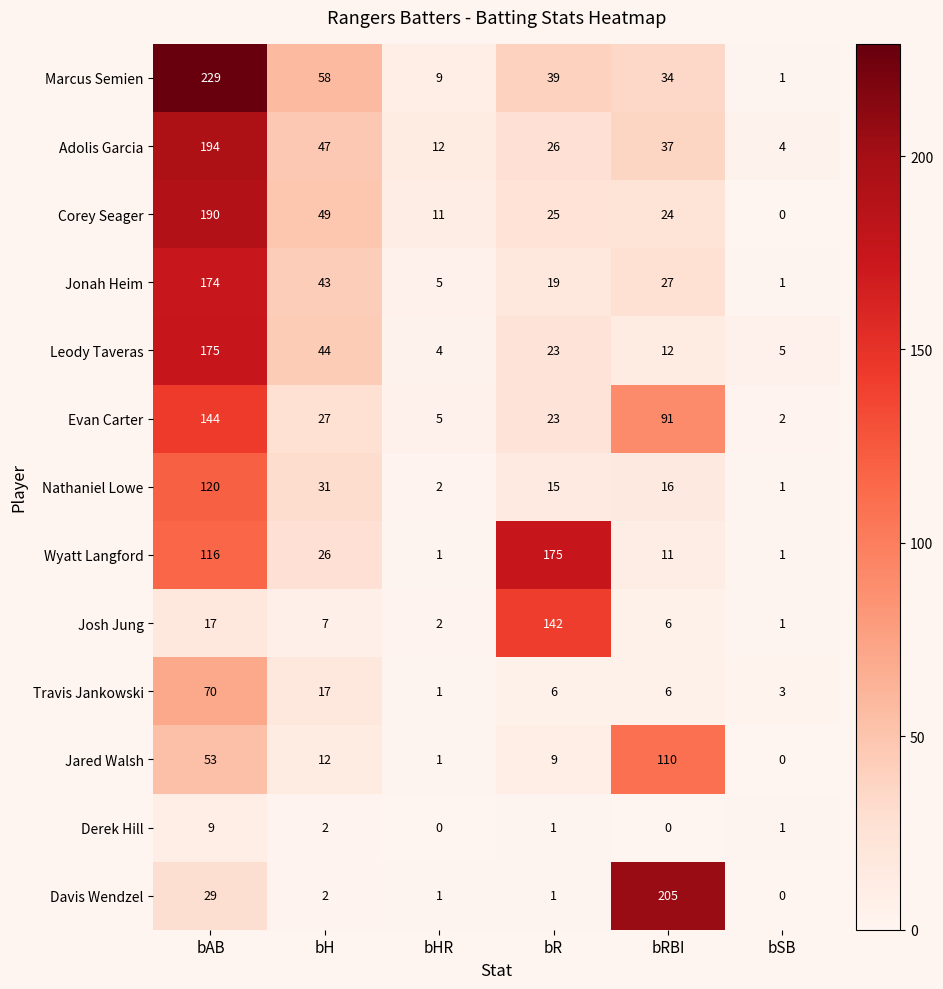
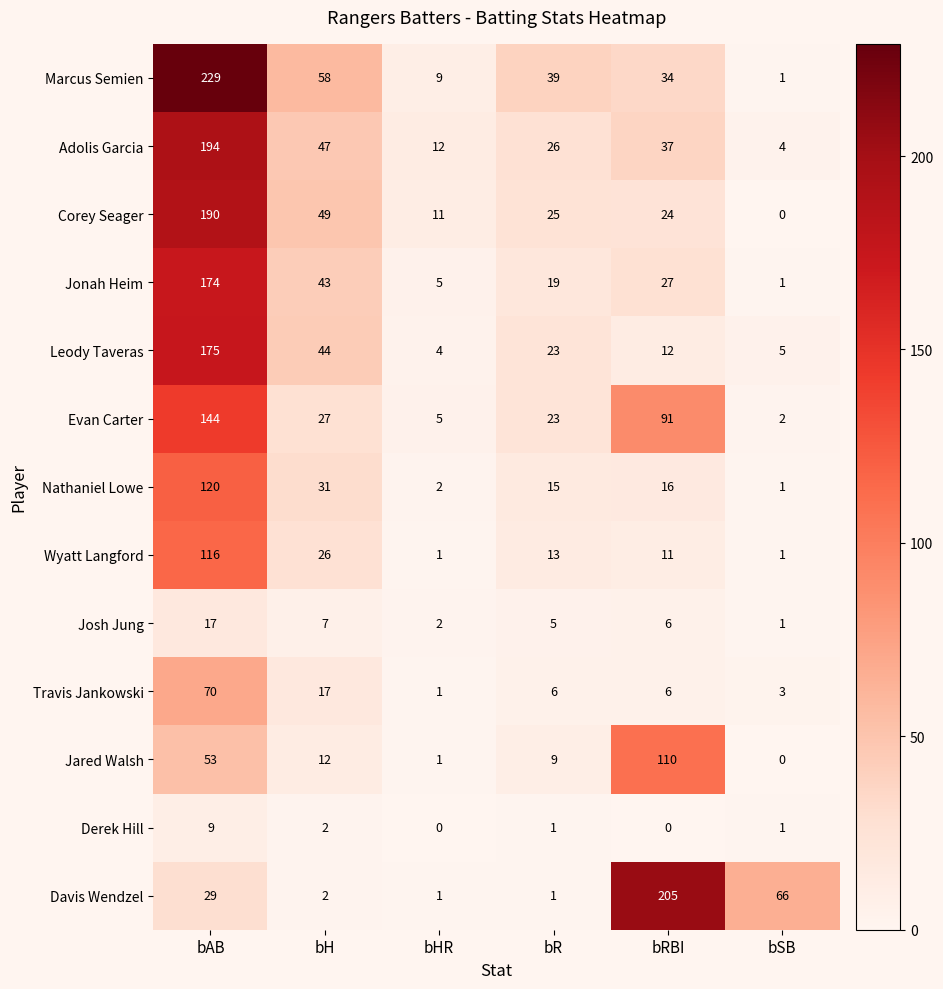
  {
    "Marcus Semien": {
      "bAB": 229,
      "bH": 58,
      "bHR": 9,
      "bR": 39,
      "bRBI": 34,
      "bSB": 1
    },
    "Adolis Garcia": {
      "bAB": 194,
      "bH": 47,
      "bHR": 12,
      "bR": 26,
      "bRBI": 37,
      "bSB": 4
    },
    "Corey Seager": {
      "bAB": 190,
      "bH": 49,
      "bHR": 11,
      "bR": 25,
      "bRBI": 24,
      "bSB": 0
    },
    "Jonah Heim": {
      "bAB": 174,
      "bH": 43,
      "bHR": 5,
      "bR": 19,
      "bRBI": 27,
      "bSB": 1
    },
    "Leody Taveras": {
      "bAB": 175,
      "bH": 44,
      "bHR": 4,
      "bR": 23,
      "bRBI": 12,
      "bSB": 5
    },
    "Evan Carter": {
      "bAB": 144,
      "bH": 27,
      "bHR": 5,
      "bR": 23,
      "bRBI": 91,
      "bSB": 2
    },
    "Nathaniel Lowe": {
      "bAB": 120,
      "bH": 31,
      "bHR": 2,
      "bR": 15,
      "bRBI": 16,
      "bSB": 1
    },
    "Wyatt Langford": {
      "bAB": 116,
      "bH": 26,
      "bHR": 1,
-     "bR": 175,
+     "bR": 13,
      "bRBI": 11,
      "bSB": 1
    },
    "Josh Jung": {
      "bAB": 17,
      "bH": 7,
      "bHR": 2,
-     "bR": 142,
+     "bR": 5,
      "bRBI": 6,
      "bSB": 1
    },
    "Travis Jankowski": {
      "bAB": 70,
      "bH": 17,
      "bHR": 1,
      "bR": 6,
      "bRBI": 6,
      "bSB": 3
    },
    "Jared Walsh": {
      "bAB": 53,
      "bH": 12,
      "bHR": 1,
      "bR": 9,
      "bRBI": 110,
      "bSB": 0
    },
    "Derek Hill": {
      "bAB": 9,
      "bH": 2,
      "bHR": 0,
      "bR": 1,
      "bRBI": 0,
      "bSB": 1
    },
    "Davis Wendzel": {
      "bAB": 29,
      "bH": 2,
      "bHR": 1,
      "bR": 1,
      "bRBI": 205,
-     "bSB": 0
+     "bSB": 66
    }
  }
